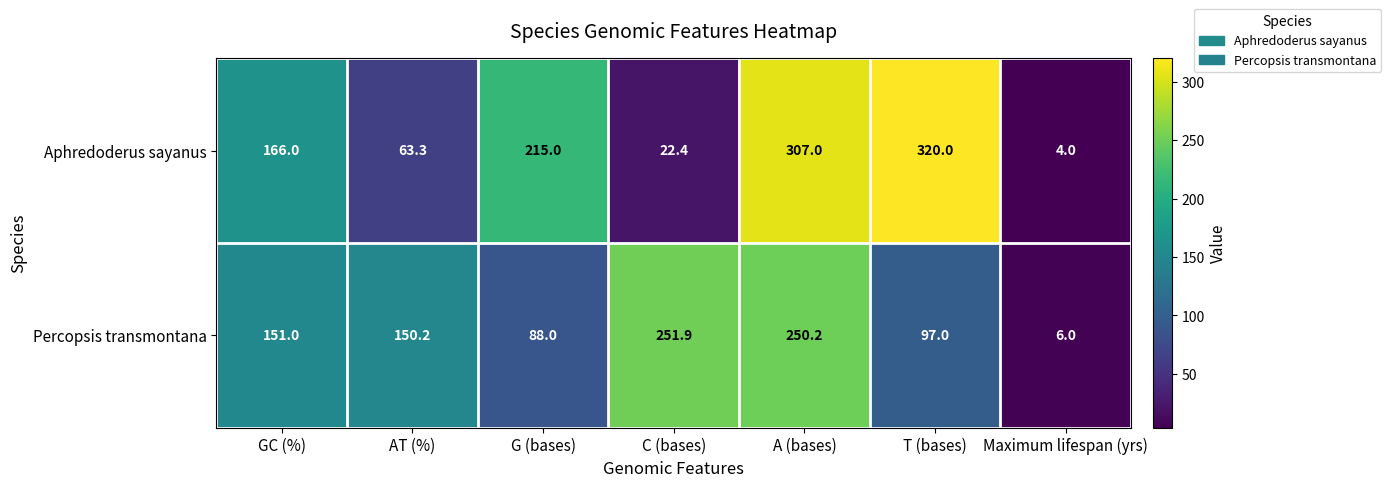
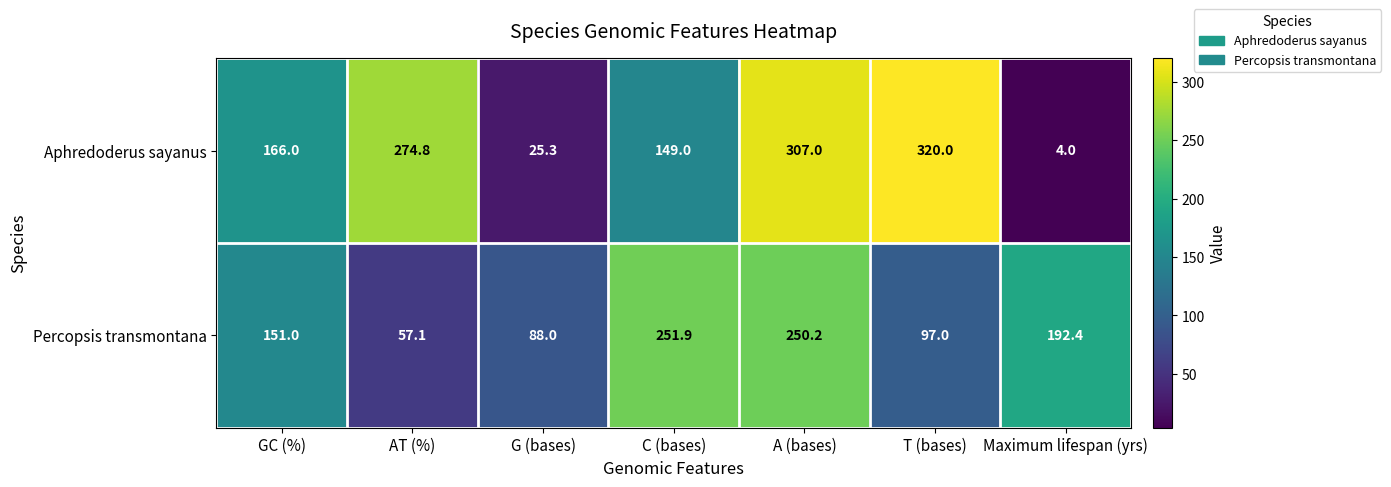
  {
    "Aphredoderus sayanus": {
      "GC (%)": 166.0,
-     "AT (%)": 63.3,
-     "G (bases)": 215.0,
-     "C (bases)": 22.4,
+     "AT (%)": 274.8,
+     "G (bases)": 25.3,
+     "C (bases)": 149.0,
      "A (bases)": 307.0,
      "T (bases)": 320.0,
      "Maximum lifespan (yrs)": 4.0
    },
    "Percopsis transmontana": {
      "GC (%)": 151.0,
-     "AT (%)": 150.2,
+     "AT (%)": 57.1,
      "G (bases)": 88.0,
      "C (bases)": 251.9,
      "A (bases)": 250.2,
      "T (bases)": 97.0,
-     "Maximum lifespan (yrs)": 6.0
+     "Maximum lifespan (yrs)": 192.4
    }
  }
